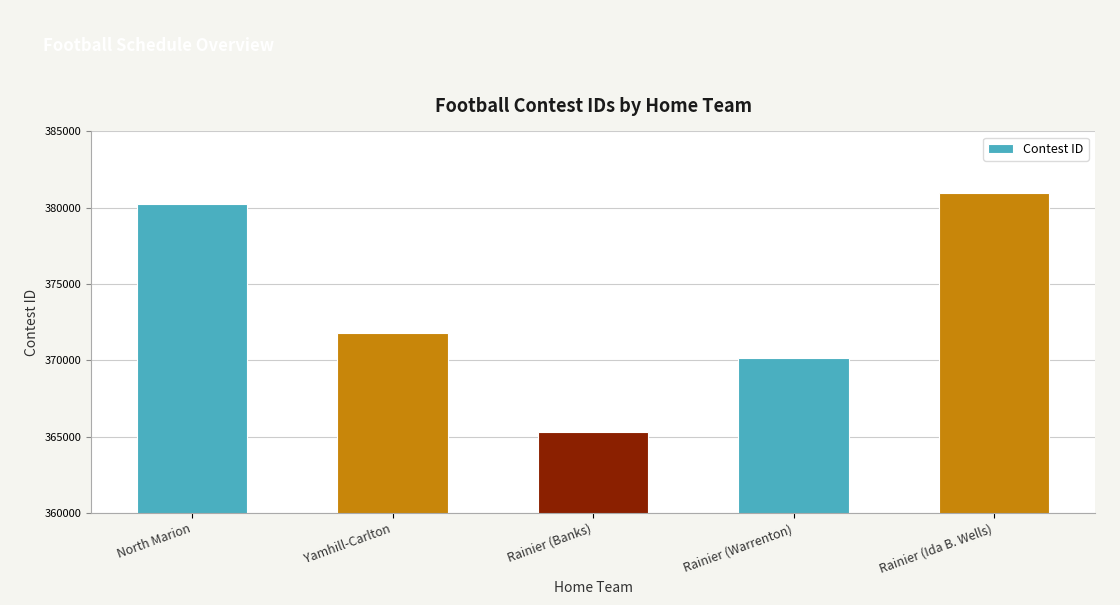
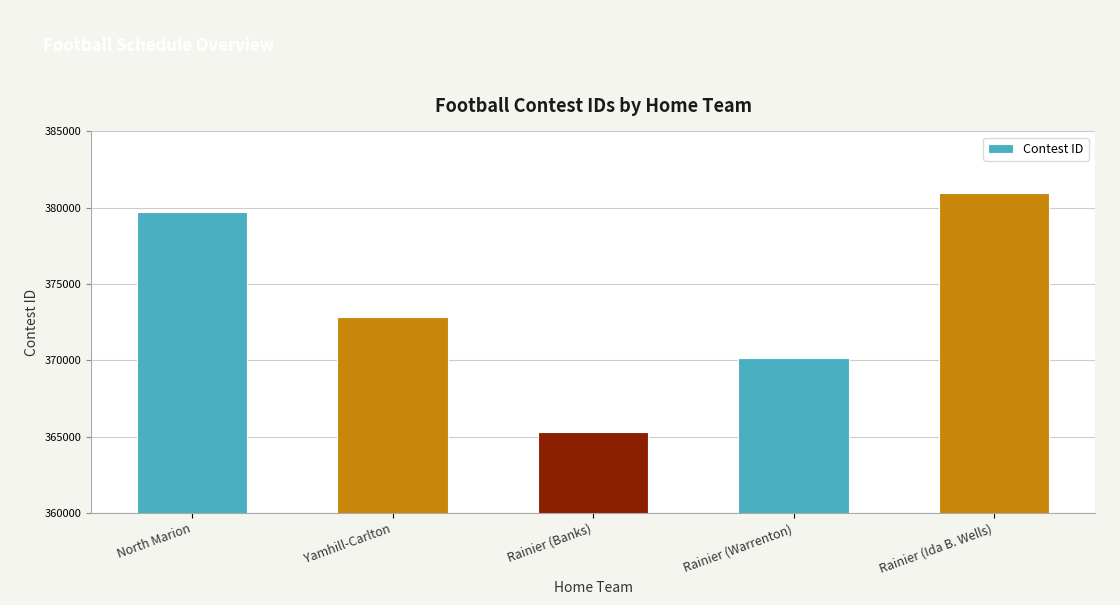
  {
-   "North Marion": 380300,
-   "Yamhill-Carlton": 371800,
+   "North Marion": 379700,
+   "Yamhill-Carlton": 372900,
    "Rainier (Banks)": 365300,
    "Rainier (Warrenton)": 370200,
    "Rainier (Ida B. Wells)": 380900
  }
